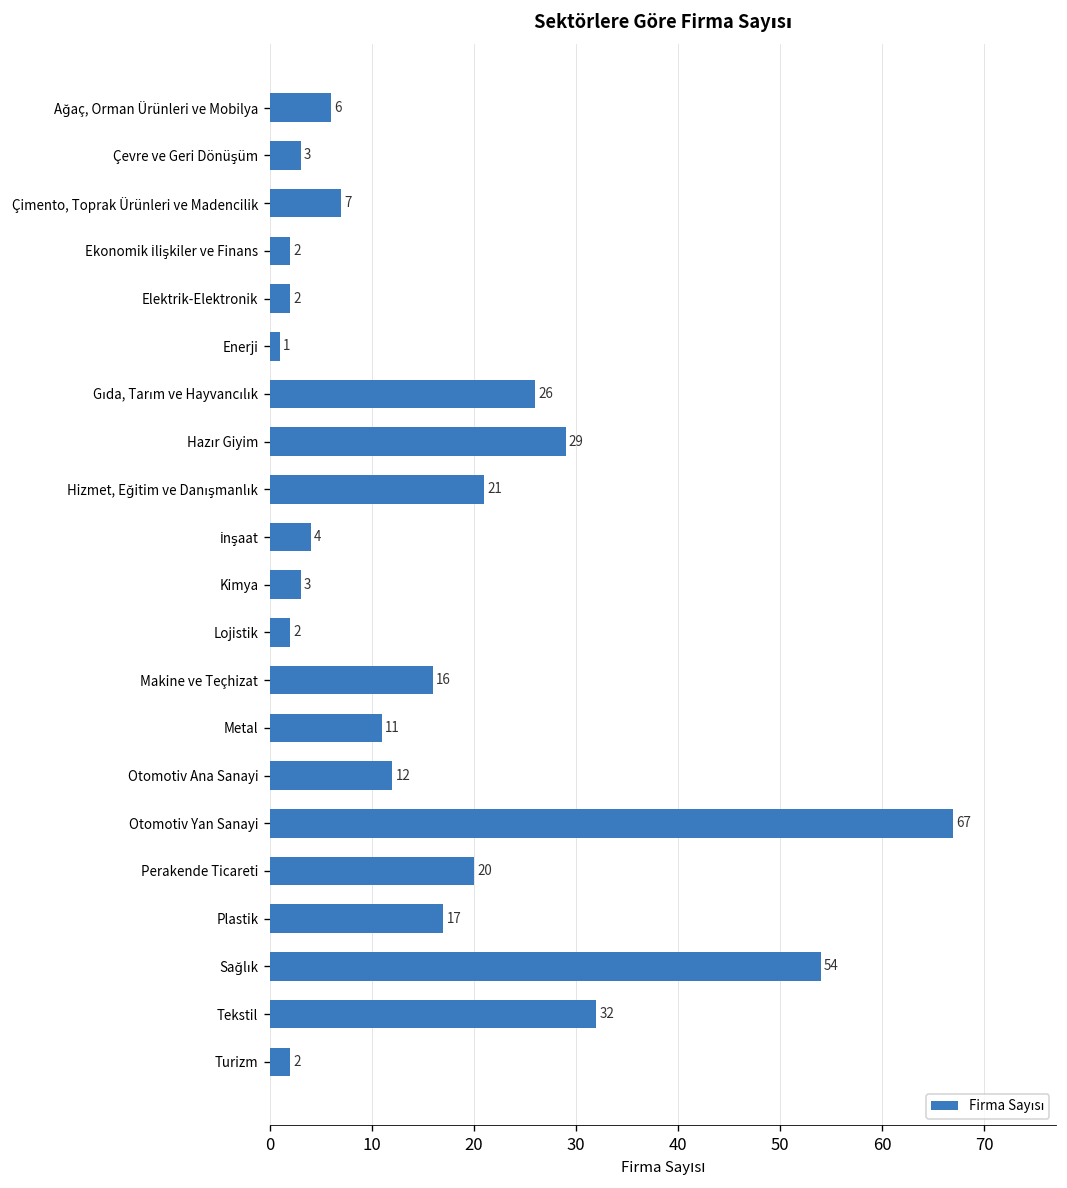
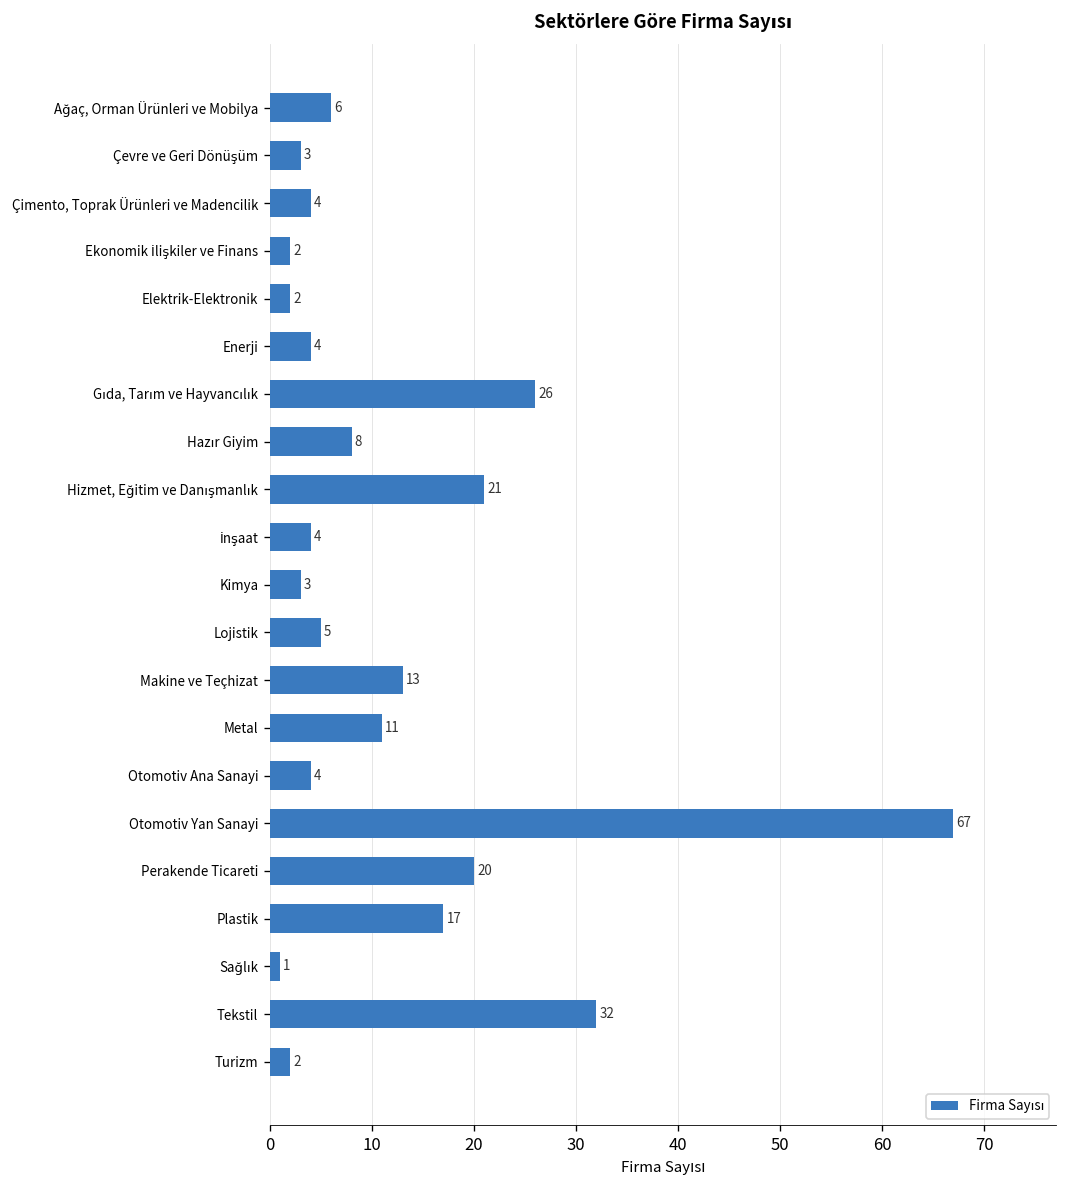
  {
    "Ağaç, Orman Ürünleri ve Mobilya": 6,
    "Çevre ve Geri Dönüşüm": 3,
-   "Çimento, Toprak Ürünleri ve Madencilik": 7,
+   "Çimento, Toprak Ürünleri ve Madencilik": 4,
    "Ekonomik İlişkiler ve Finans": 2,
    "Elektrik-Elektronik": 2,
-   "Enerji": 1,
+   "Enerji": 4,
    "Gıda, Tarım ve Hayvancılık": 26,
-   "Hazır Giyim": 29,
+   "Hazır Giyim": 8,
    "Hizmet, Eğitim ve Danışmanlık": 21,
    "İnşaat": 4,
    "Kimya": 3,
-   "Lojistik": 2,
-   "Makine ve Teçhizat": 16,
+   "Lojistik": 5,
+   "Makine ve Teçhizat": 13,
    "Metal": 11,
-   "Otomotiv Ana Sanayi": 12,
+   "Otomotiv Ana Sanayi": 4,
    "Otomotiv Yan Sanayi": 67,
    "Perakende Ticareti": 20,
    "Plastik": 17,
-   "Sağlık": 54,
+   "Sağlık": 1,
    "Tekstil": 32,
    "Turizm": 2
  }
